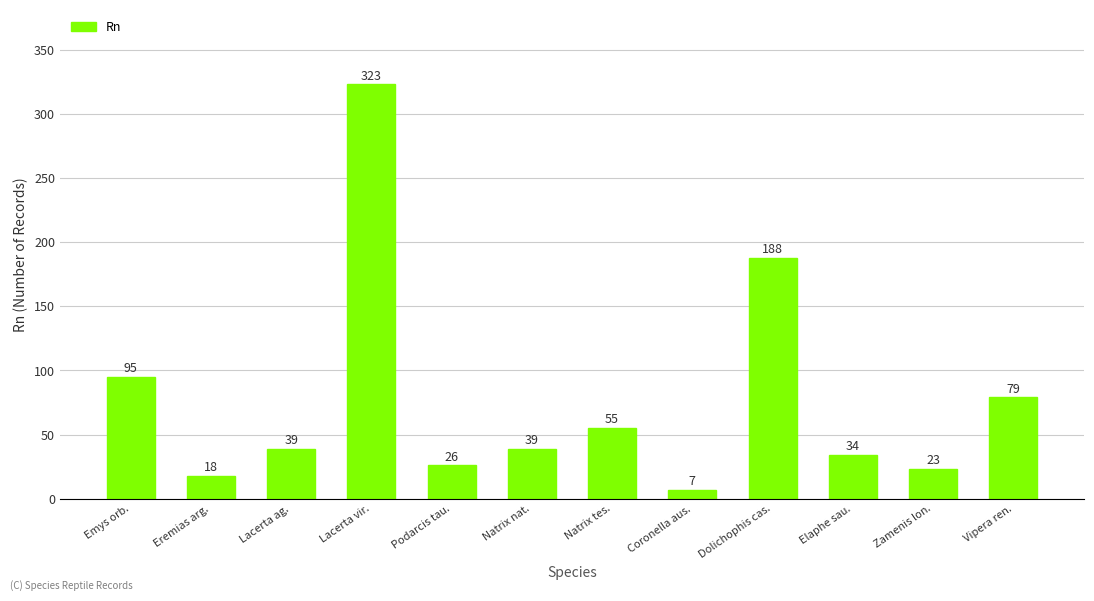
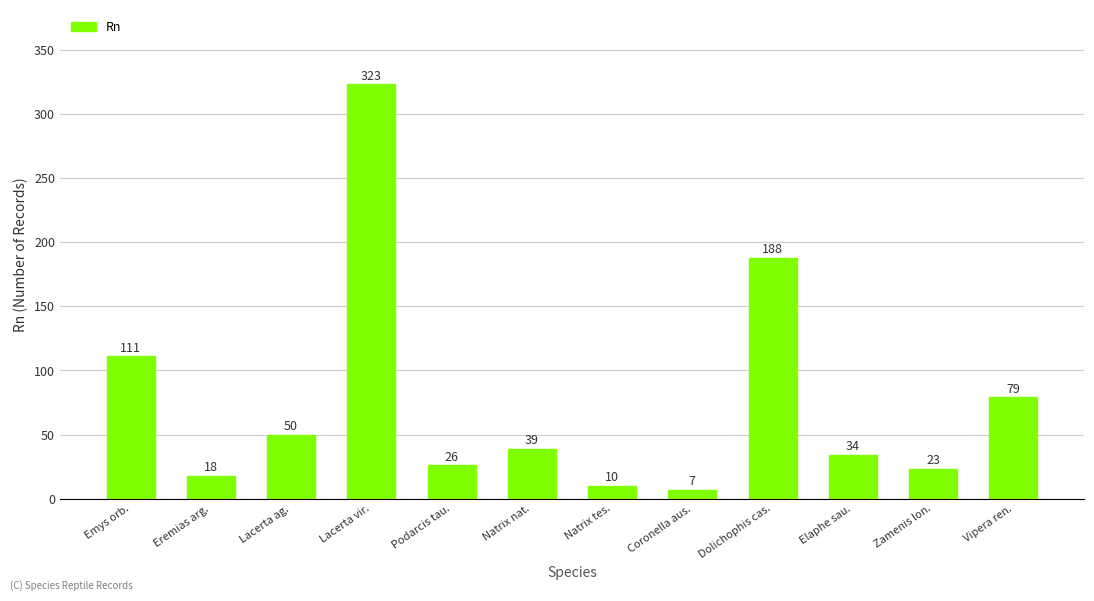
  {
-   "Emys orb.": 95,
+   "Emys orb.": 111,
    "Eremias arg.": 18,
-   "Lacerta ag.": 39,
+   "Lacerta ag.": 50,
    "Lacerta vir.": 323,
    "Podarcis tau.": 26,
    "Natrix nat.": 39,
-   "Natrix tes.": 55,
+   "Natrix tes.": 10,
    "Coronella aus.": 7,
    "Dolichophis cas.": 188,
    "Elaphe sau.": 34,
    "Zamenis lon.": 23,
    "Vipera ren.": 79
  }
